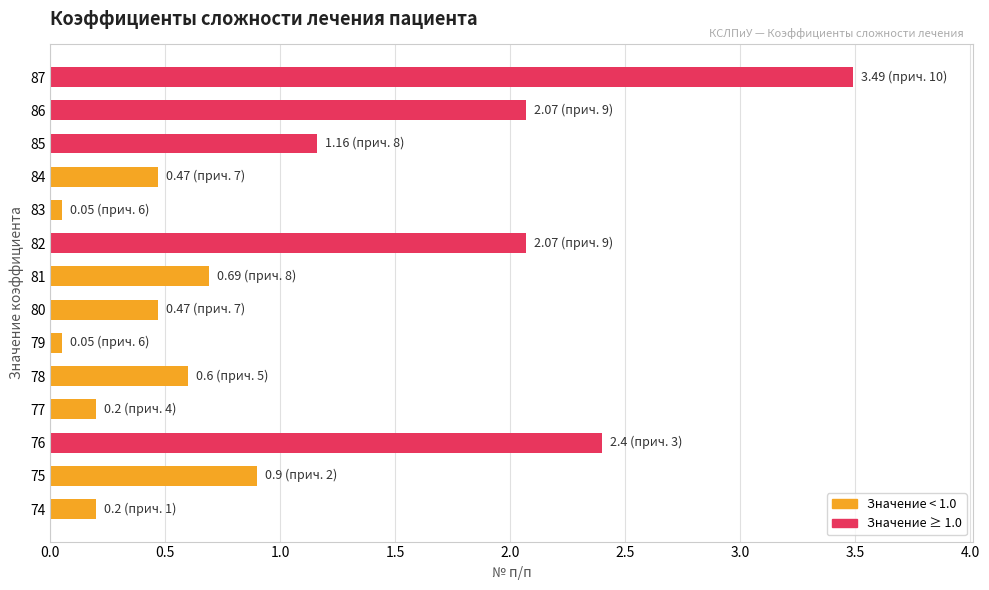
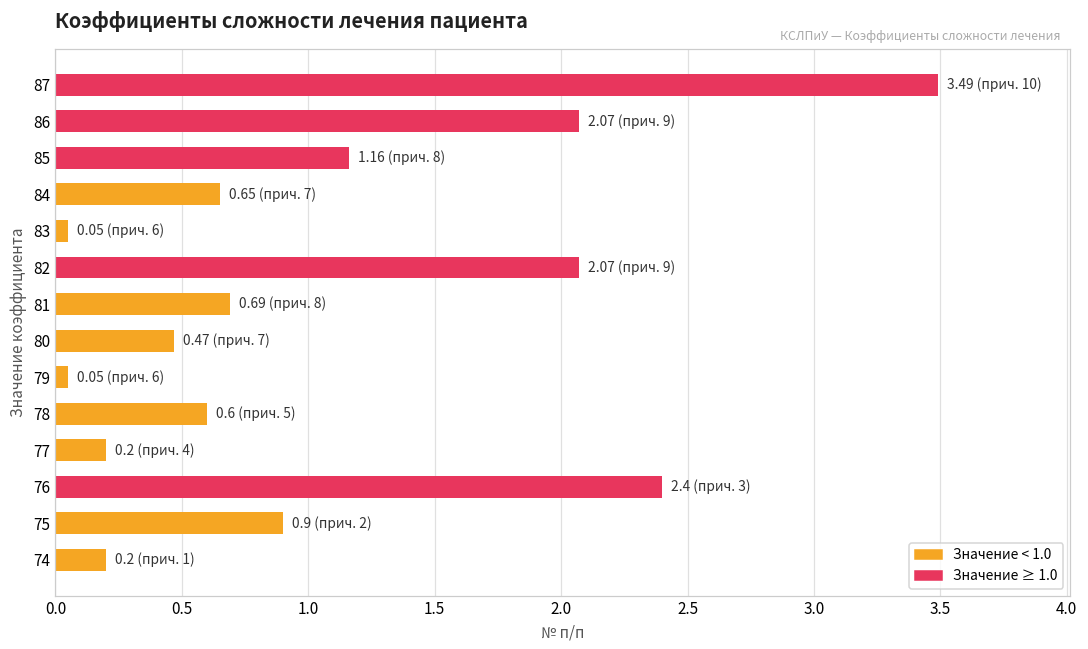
  {
    "87": 3.49,
    "86": 2.07,
    "85": 1.16,
-   "84": 0.47,
+   "84": 0.65,
    "83": 0.05,
    "82": 2.07,
    "81": 0.69,
    "80": 0.47,
    "79": 0.05,
    "78": 0.6,
    "77": 0.2,
    "76": 2.4,
    "75": 0.9,
    "74": 0.2
  }
